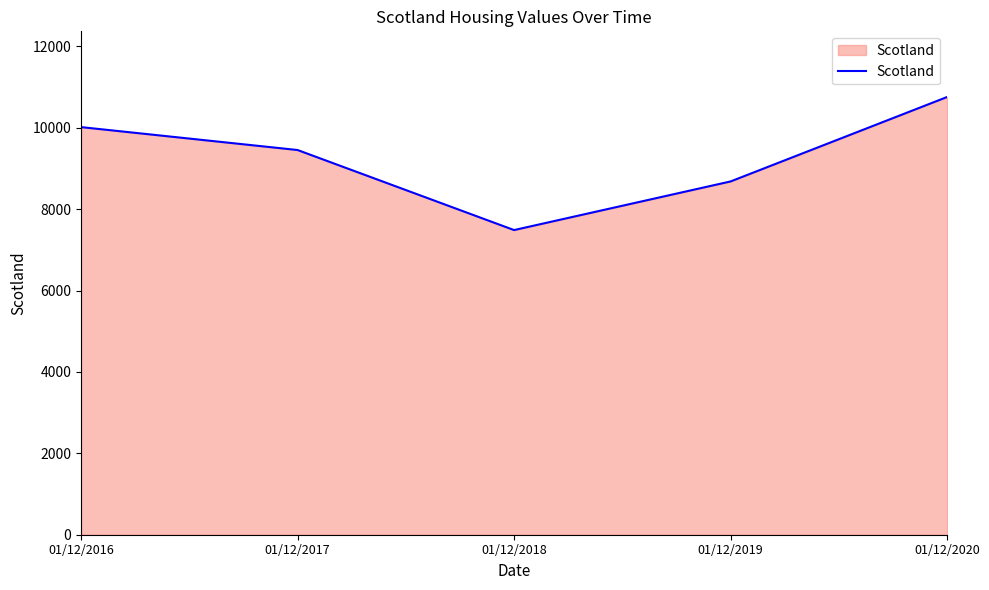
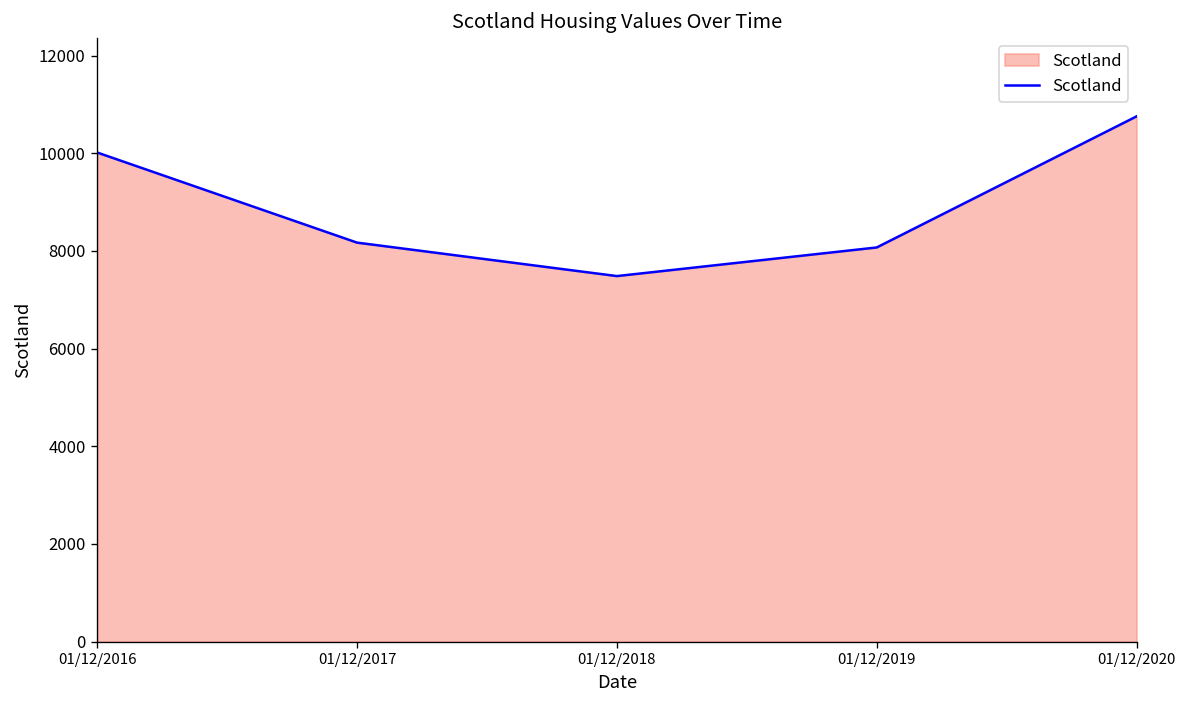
  {
    "01/12/2016": 10000,
-   "01/12/2017": 9500,
+   "01/12/2017": 8200,
    "01/12/2018": 7500,
-   "01/12/2019": 8700,
+   "01/12/2019": 8100,
    "01/12/2020": 10800
  }
